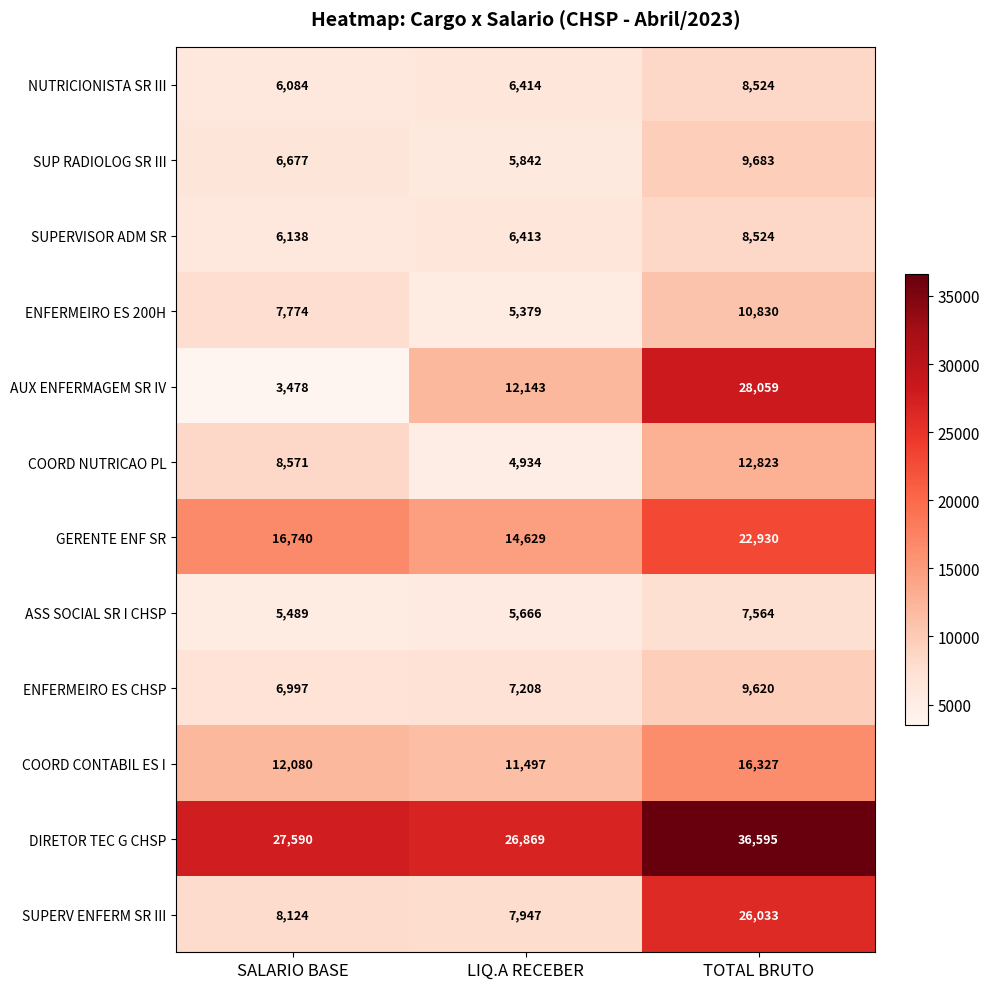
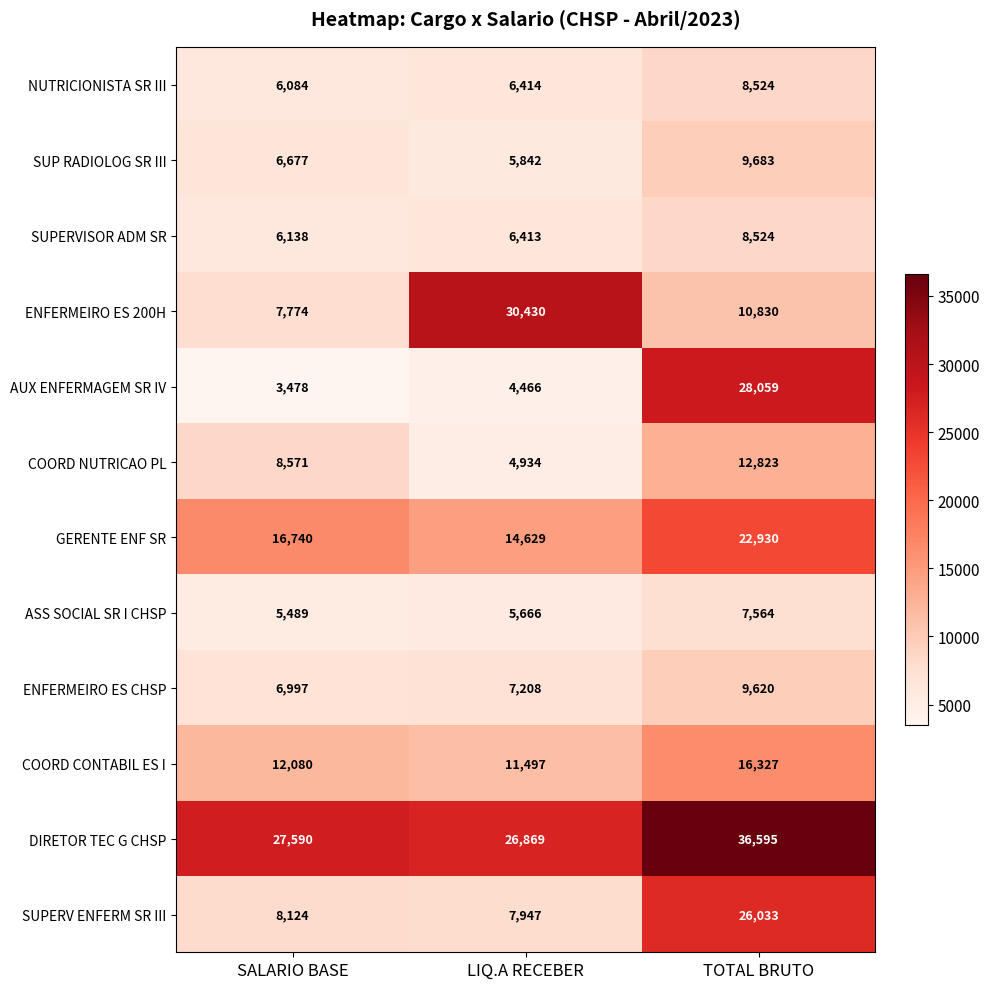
  {
    "NUTRICIONISTA SR III": {
      "SALARIO BASE": "6,084",
      "LIQ.A RECEBER": "6,414",
      "TOTAL BRUTO": "8,524"
    },
    "SUP RADIOLOG SR III": {
      "SALARIO BASE": "6,677",
      "LIQ.A RECEBER": "5,842",
      "TOTAL BRUTO": "9,683"
    },
    "SUPERVISOR ADM SR": {
      "SALARIO BASE": "6,138",
      "LIQ.A RECEBER": "6,413",
      "TOTAL BRUTO": "8,524"
    },
    "ENFERMEIRO ES 200H": {
      "SALARIO BASE": "7,774",
-     "LIQ.A RECEBER": "5,379",
+     "LIQ.A RECEBER": "30,430",
      "TOTAL BRUTO": "10,830"
    },
    "AUX ENFERMAGEM SR IV": {
      "SALARIO BASE": "3,478",
-     "LIQ.A RECEBER": "12,143",
+     "LIQ.A RECEBER": "4,466",
      "TOTAL BRUTO": "28,059"
    },
    "COORD NUTRICAO PL": {
      "SALARIO BASE": "8,571",
      "LIQ.A RECEBER": "4,934",
      "TOTAL BRUTO": "12,823"
    },
    "GERENTE ENF SR": {
      "SALARIO BASE": "16,740",
      "LIQ.A RECEBER": "14,629",
      "TOTAL BRUTO": "22,930"
    },
    "ASS SOCIAL SR I CHSP": {
      "SALARIO BASE": "5,489",
      "LIQ.A RECEBER": "5,666",
      "TOTAL BRUTO": "7,564"
    },
    "ENFERMEIRO ES CHSP": {
      "SALARIO BASE": "6,997",
      "LIQ.A RECEBER": "7,208",
      "TOTAL BRUTO": "9,620"
    },
    "COORD CONTABIL ES I": {
      "SALARIO BASE": "12,080",
      "LIQ.A RECEBER": "11,497",
      "TOTAL BRUTO": "16,327"
    },
    "DIRETOR TEC G CHSP": {
      "SALARIO BASE": "27,590",
      "LIQ.A RECEBER": "26,869",
      "TOTAL BRUTO": "36,595"
    },
    "SUPERV ENFERM SR III": {
      "SALARIO BASE": "8,124",
      "LIQ.A RECEBER": "7,947",
      "TOTAL BRUTO": "26,033"
    }
  }
